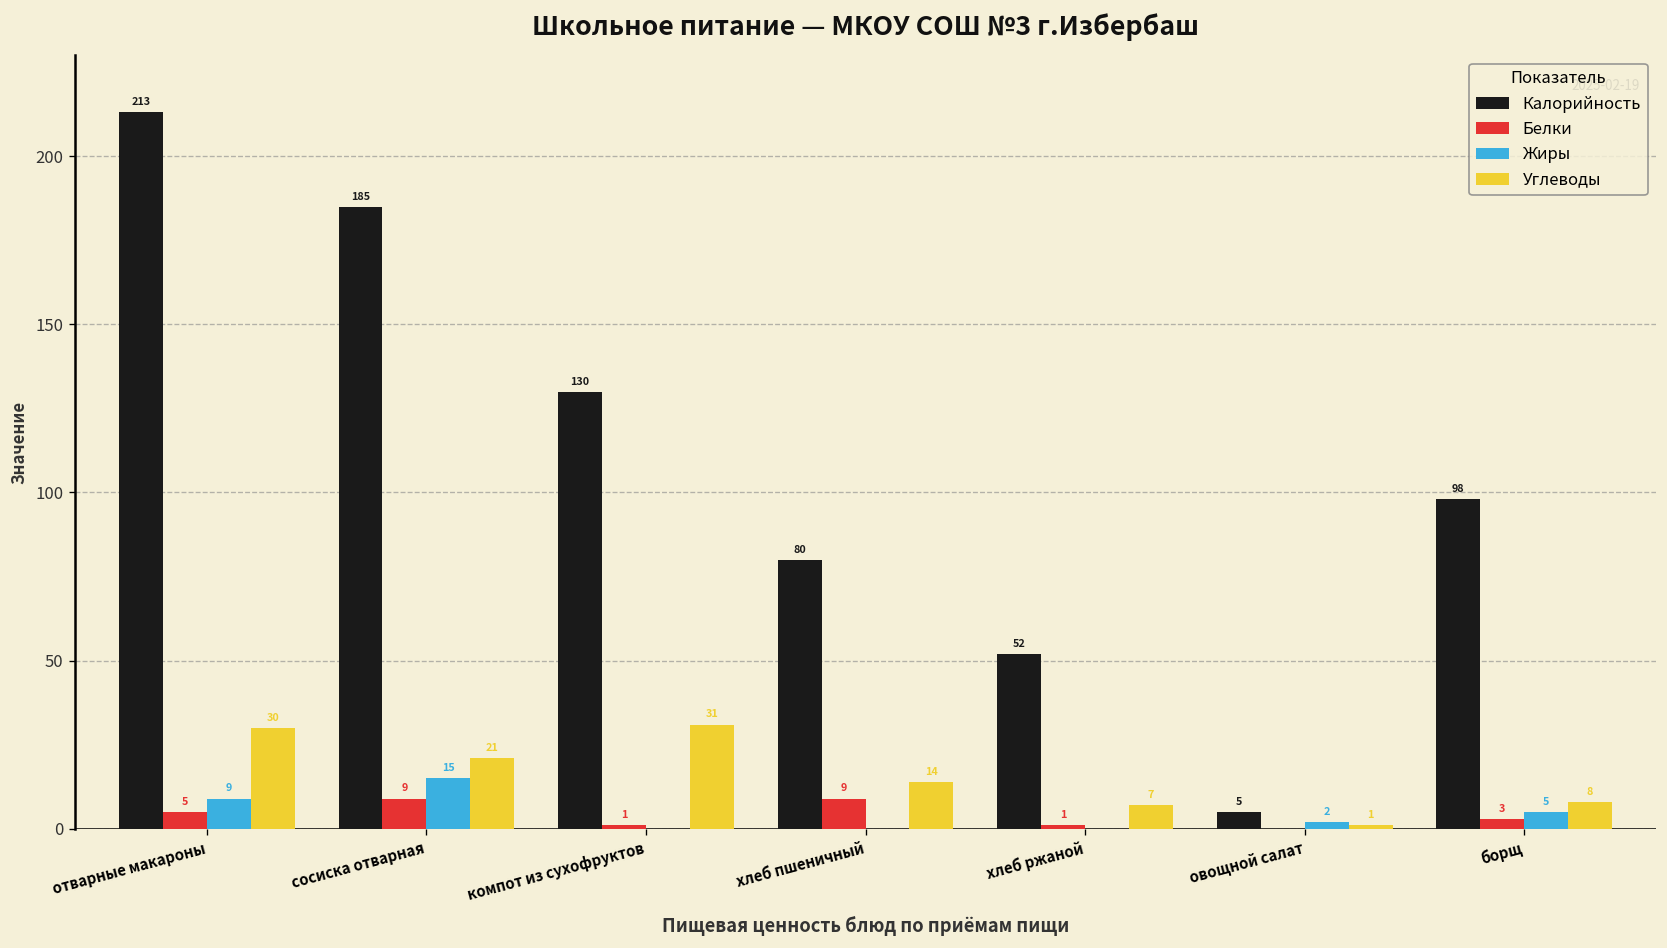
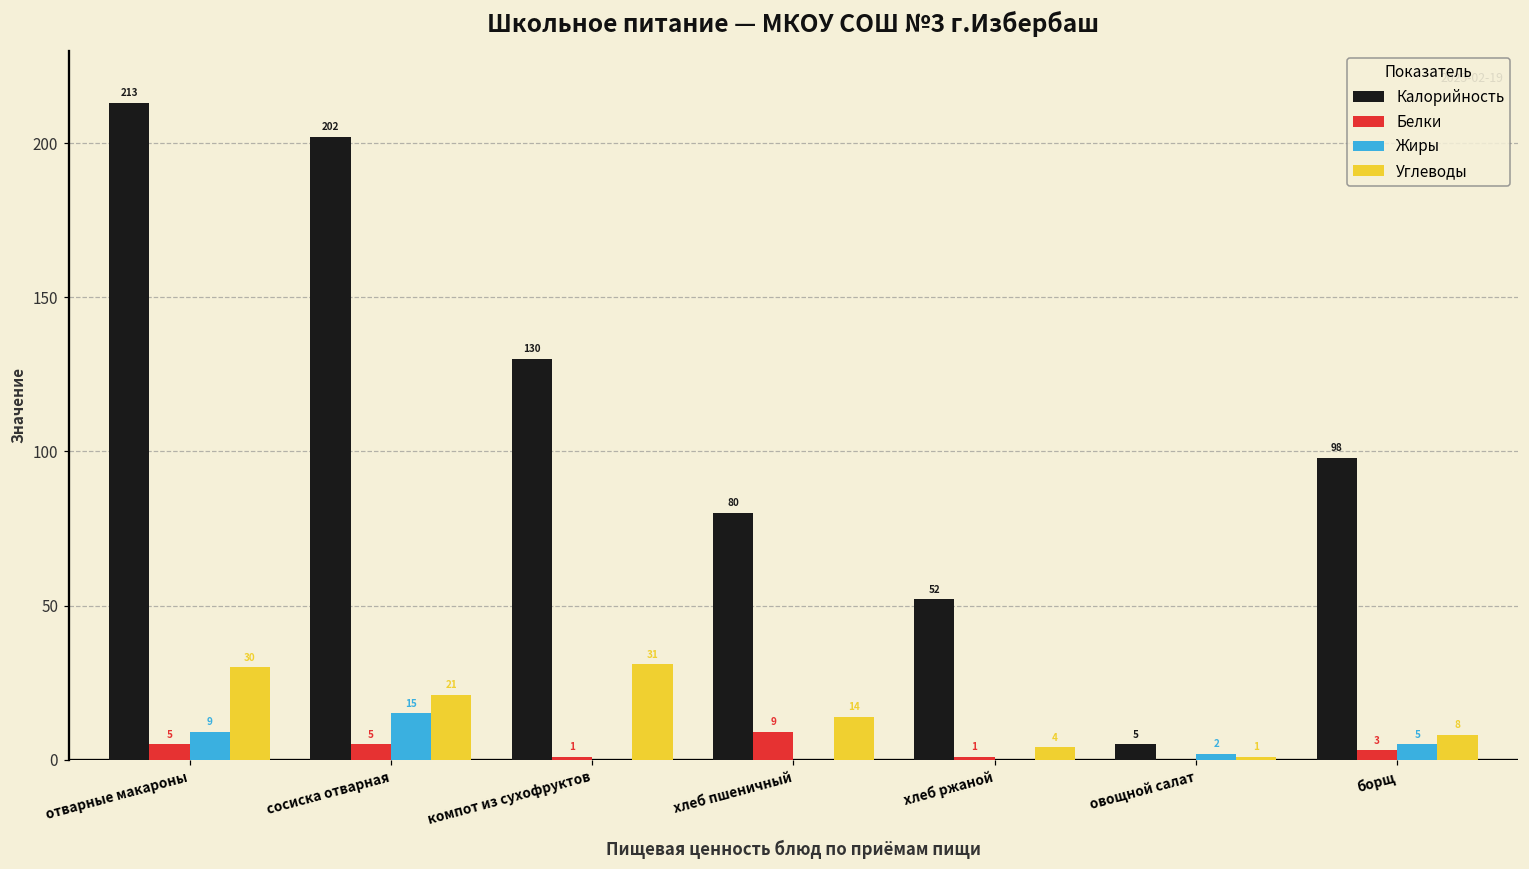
  {
    "Калорийность": {
      "отварные макароны": 213,
-     "сосиска отварная": 185,
+     "сосиска отварная": 202,
      "компот из сухофруктов": 130,
      "хлеб пшеничный": 80,
      "хлеб ржаной": 52,
      "овощной салат": 5,
      "борщ": 98
    },
    "Белки": {
      "отварные макароны": 5,
-     "сосиска отварная": 9,
+     "сосиска отварная": 5,
      "компот из сухофруктов": 1,
      "хлеб пшеничный": 9,
      "хлеб ржаной": 1,
      "борщ": 3
    },
    "Жиры": {
      "отварные макароны": 9,
      "сосиска отварная": 15,
      "овощной салат": 2,
      "борщ": 5
    },
    "Углеводы": {
      "отварные макароны": 30,
      "сосиска отварная": 21,
      "компот из сухофруктов": 31,
      "хлеб пшеничный": 14,
-     "хлеб ржаной": 7,
+     "хлеб ржаной": 4,
      "овощной салат": 1,
      "борщ": 8
    }
  }
